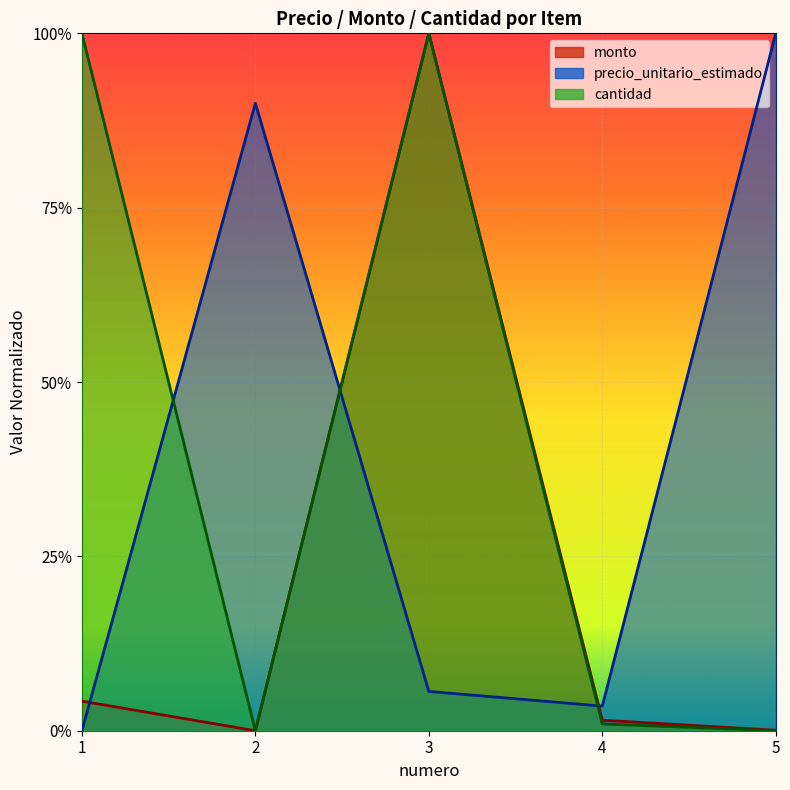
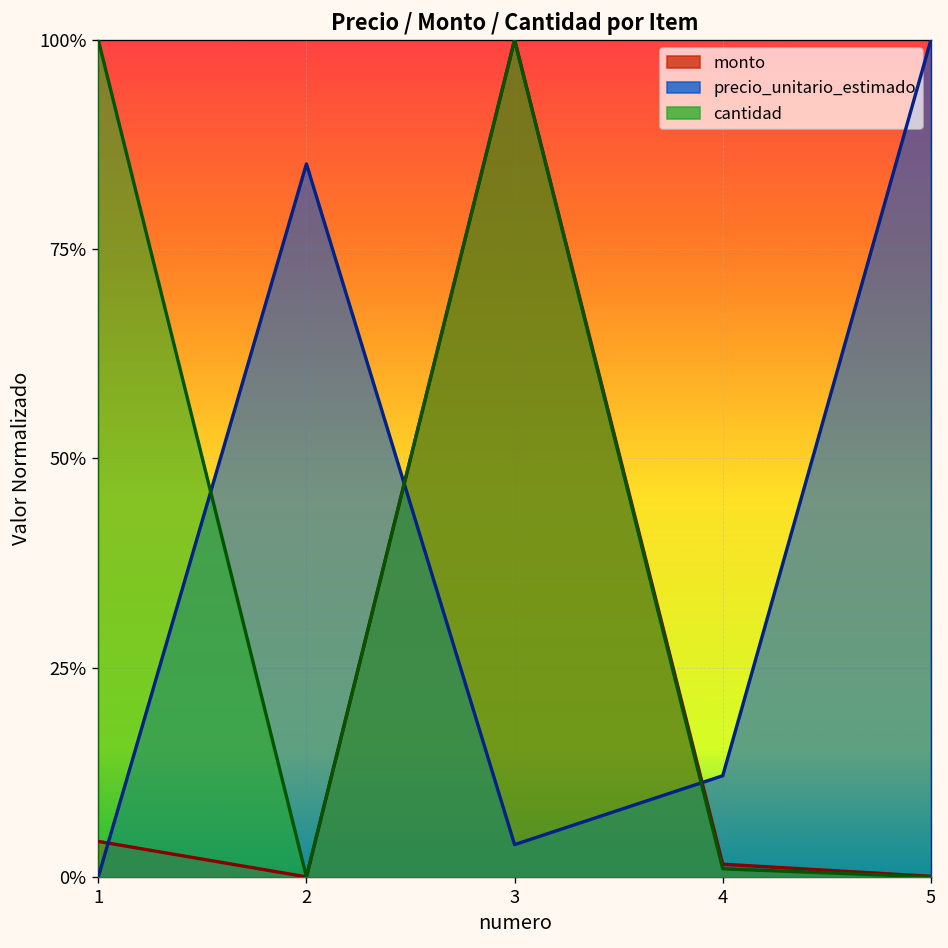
  {
    "monto": {
      "1": "4%",
      "4": "2%"
    },
    "precio_unitario_estimado": {
      "1": "0%",
-     "2": "90%",
-     "3": "6%",
-     "4": "4%",
+     "2": "85%",
+     "3": "4%",
+     "4": "12%",
      "5": "100%"
    },
    "cantidad": {
      "1": "100%",
      "4": "1%"
    }
  }
